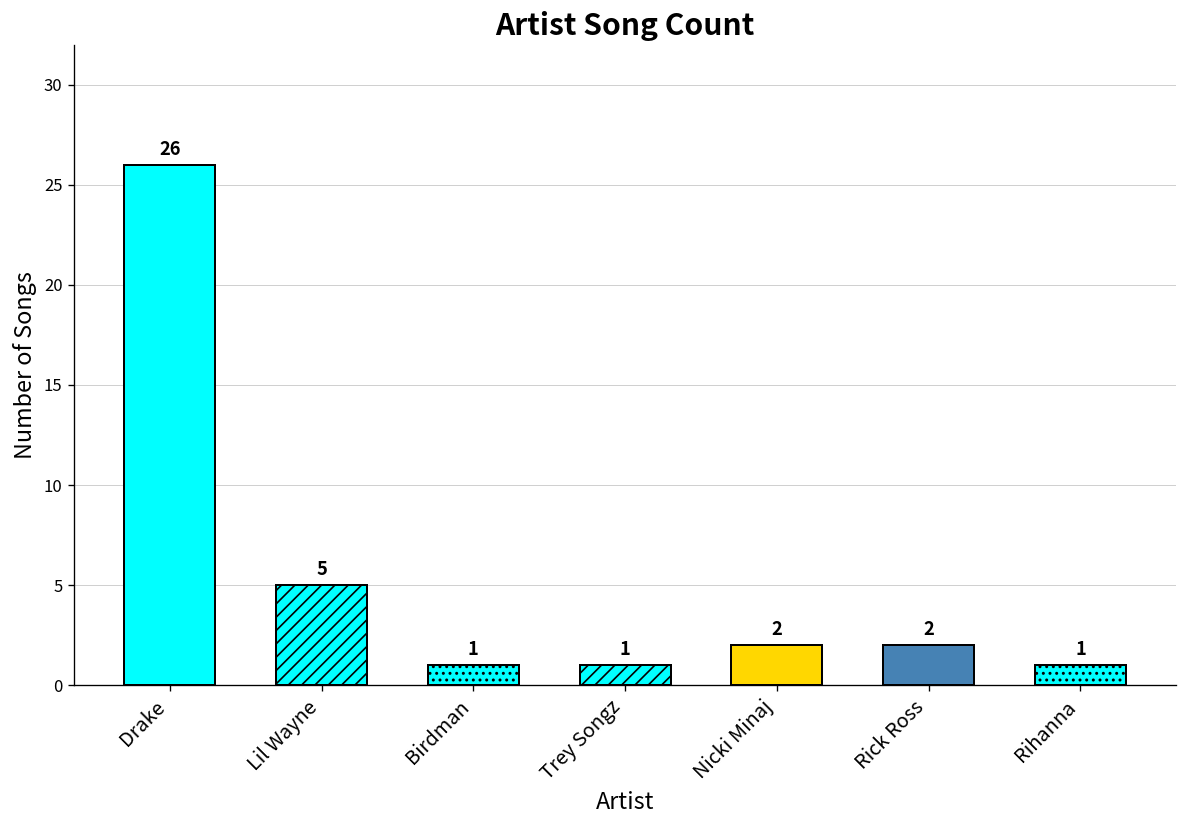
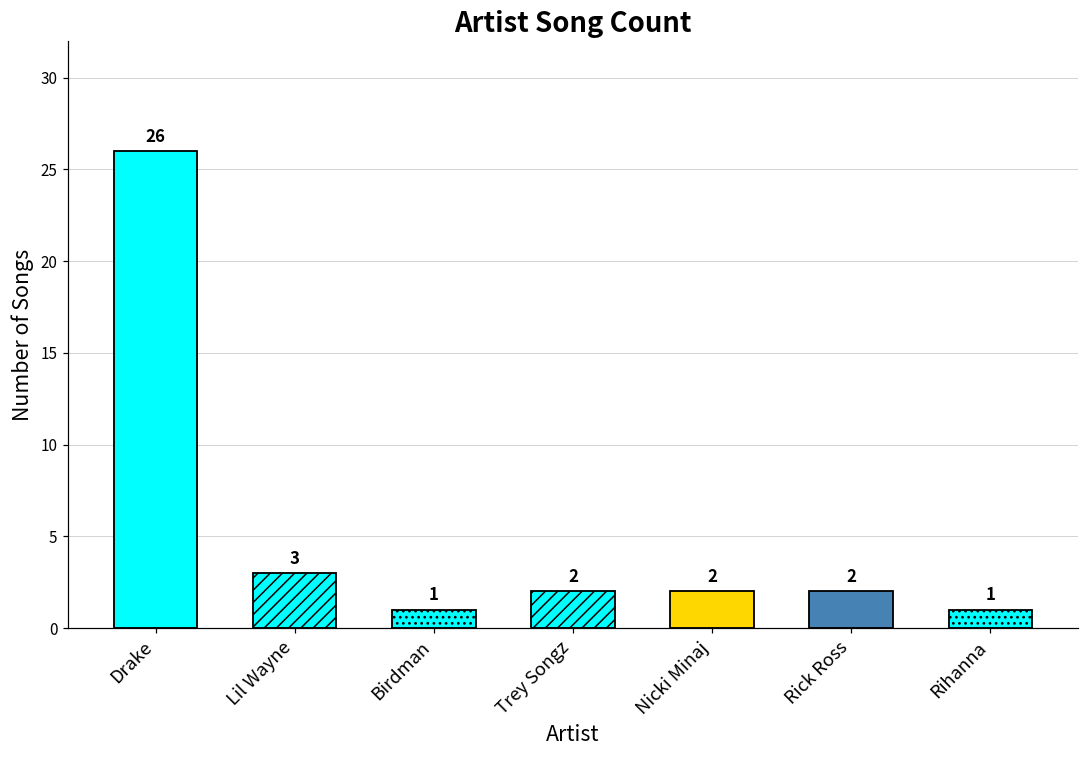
  {
    "Drake": 26,
-   "Lil Wayne": 5,
+   "Lil Wayne": 3,
    "Birdman": 1,
-   "Trey Songz": 1,
+   "Trey Songz": 2,
    "Nicki Minaj": 2,
    "Rick Ross": 2,
    "Rihanna": 1
  }
